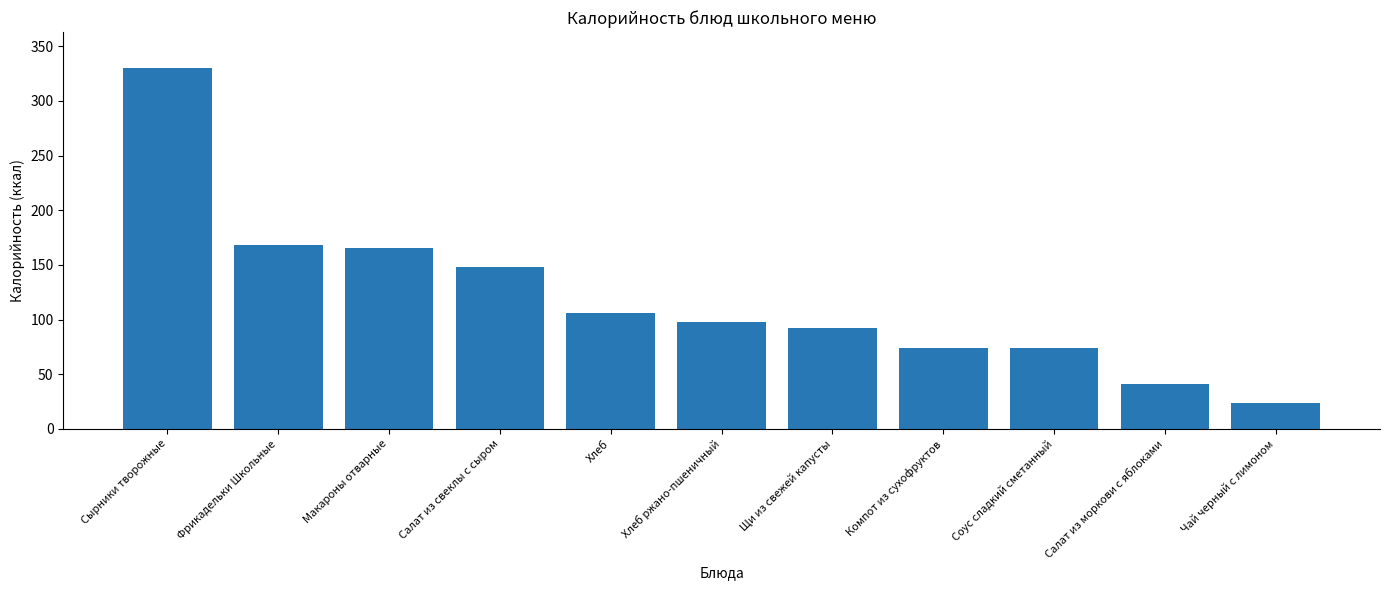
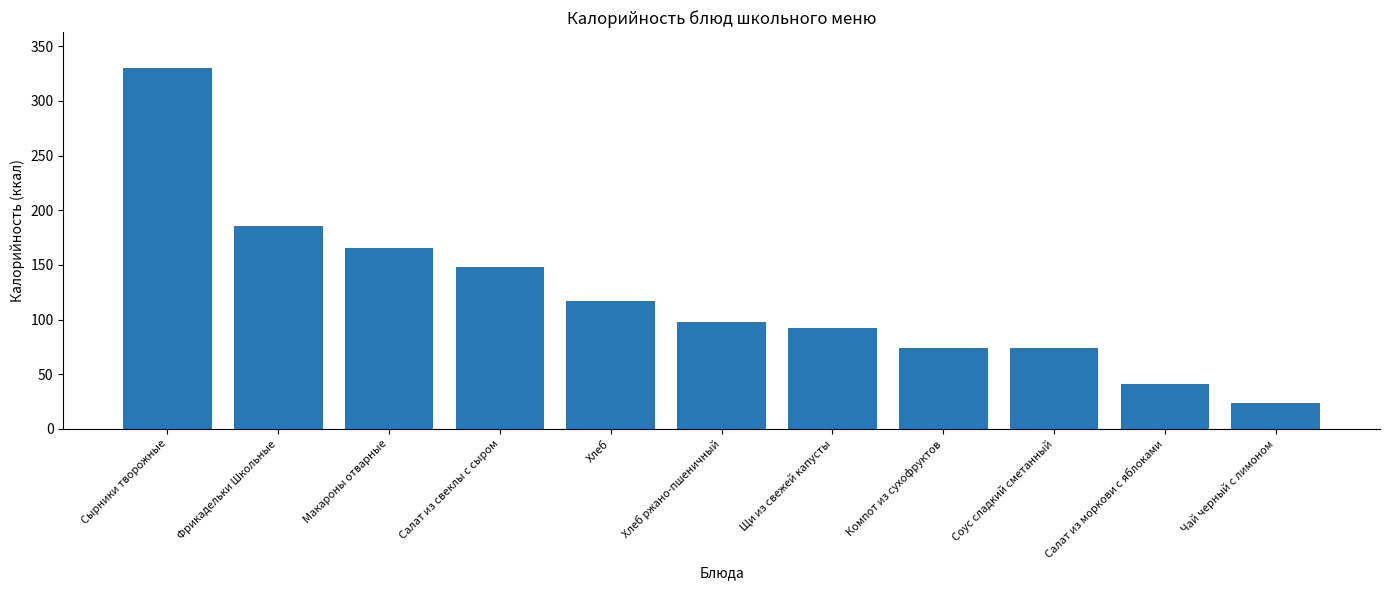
  {
    "Сырники творожные": 330,
-   "Фрикадельки Школьные": 168,
+   "Фрикадельки Школьные": 185,
    "Макароны отварные": 165,
    "Салат из свеклы с сыром": 148,
-   "Хлеб": 106,
+   "Хлеб": 117,
    "Хлеб ржано-пшеничный": 98,
    "Щи из свежей капусты": 93,
    "Компот из сухофруктов": 74,
    "Соус сладкий сметанный": 74,
    "Салат из моркови с яблоками": 41,
    "Чай черный с лимоном": 24
  }
